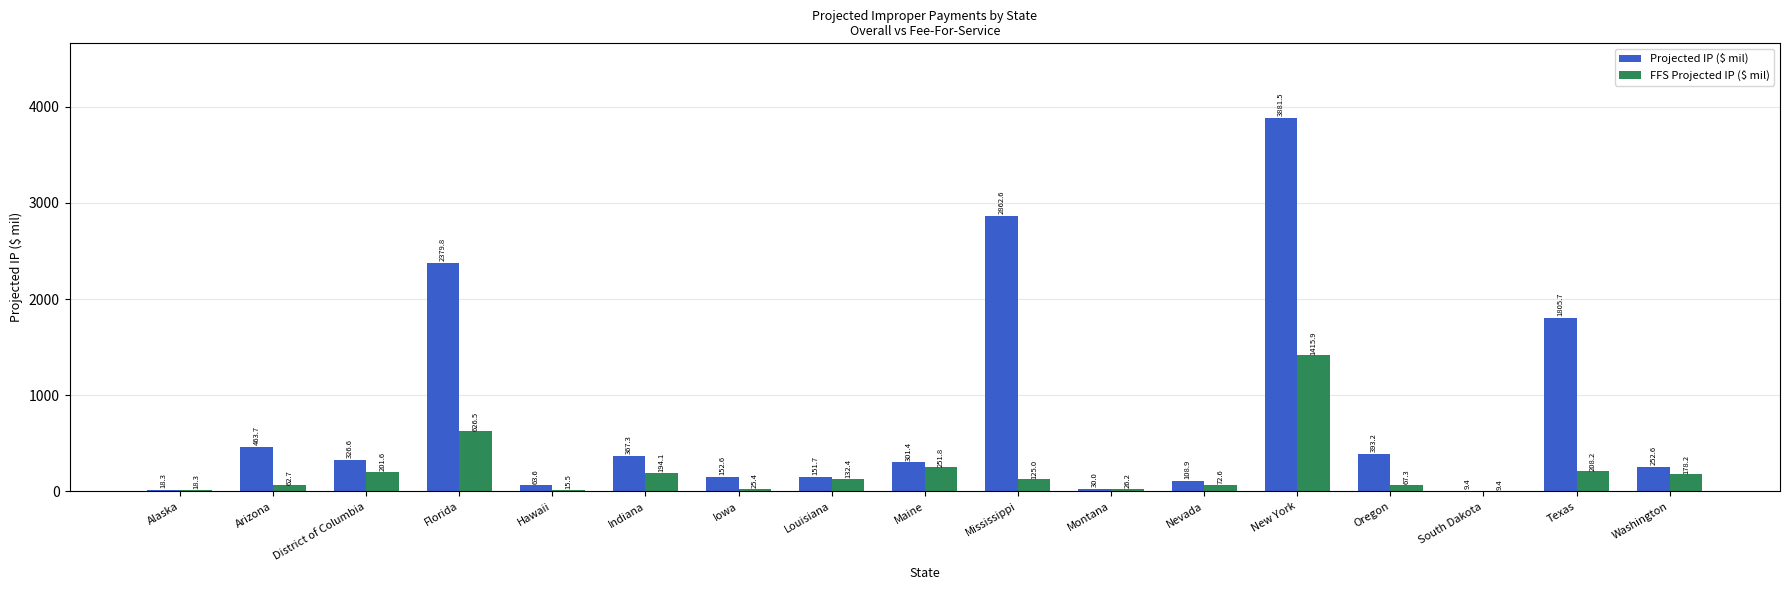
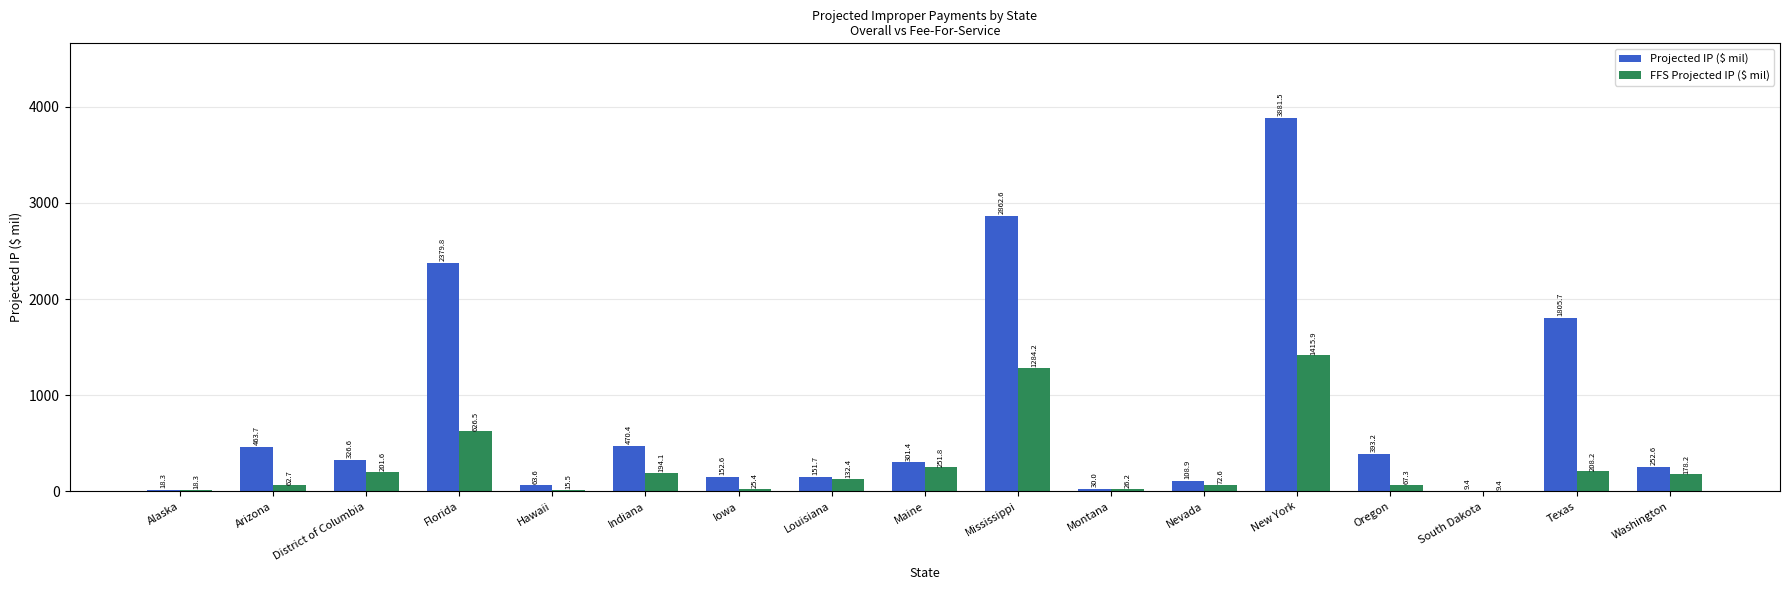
  {
    "Projected IP ($ mil)": {
      "Alaska": 18.3,
      "Arizona": 463.7,
      "District of Columbia": 326.6,
      "Florida": 2379.8,
      "Hawaii": 63.6,
-     "Indiana": 367.3,
+     "Indiana": 470.4,
      "Iowa": 152.6,
      "Louisiana": 151.7,
      "Maine": 301.4,
      "Mississippi": 2862.6,
      "Montana": 30.0,
      "Nevada": 108.9,
      "New York": 3881.5,
      "Oregon": 393.2,
      "South Dakota": 9.4,
      "Texas": 1805.7,
      "Washington": 252.6
    },
    "FFS Projected IP ($ mil)": {
      "Alaska": 18.3,
      "Arizona": 62.7,
      "District of Columbia": 201.6,
      "Florida": 626.5,
      "Hawaii": 15.5,
      "Indiana": 194.1,
      "Iowa": 25.4,
      "Louisiana": 132.4,
      "Maine": 251.8,
-     "Mississippi": 125.0,
+     "Mississippi": 1284.2,
      "Montana": 26.2,
      "Nevada": 72.6,
      "New York": 1415.9,
      "Oregon": 67.3,
      "South Dakota": 9.4,
      "Texas": 208.2,
      "Washington": 178.2
    }
  }
